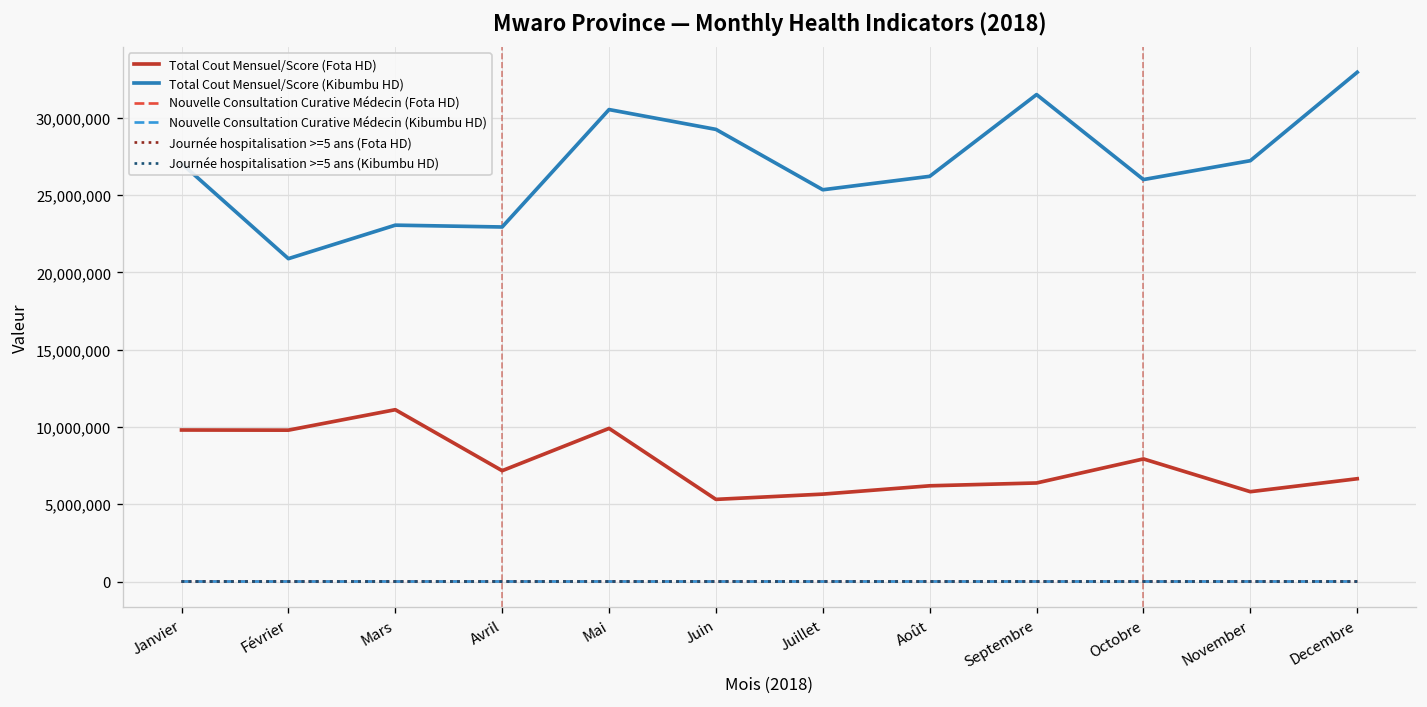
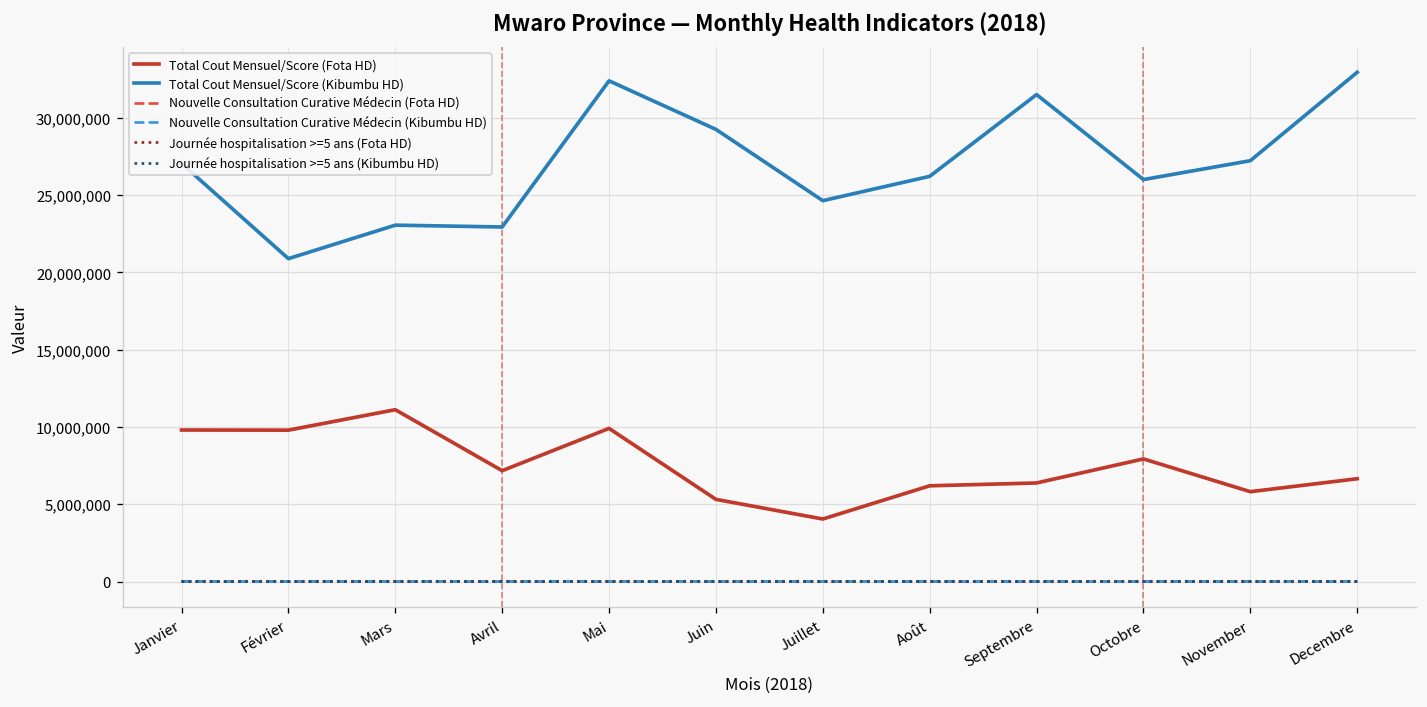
  {
    "Total Cout Mensuel/Score (Fota HD)": {
      "Janvier": "9,800,000",
      "Février": "9,800,000",
      "Mars": "11,100,000",
      "Avril": "7,200,000",
      "Mai": "9,900,000",
      "Juin": "5,300,000",
-     "Juillet": "5,700,000",
+     "Juillet": "4,000,000",
      "Août": "6,200,000",
      "Septembre": "6,400,000",
      "Octobre": "7,900,000",
      "November": "5,800,000",
      "Decembre": "6,700,000"
    },
    "Total Cout Mensuel/Score (Kibumbu HD)": {
      "Février": "20,900,000",
      "Mars": "23,100,000",
      "Avril": "22,900,000",
-     "Mai": "30,500,000",
+     "Mai": "32,400,000",
      "Juin": "29,300,000",
-     "Juillet": "25,400,000",
+     "Juillet": "24,600,000",
      "Août": "26,200,000",
      "Septembre": "31,500,000",
      "Octobre": "26,000,000",
      "November": "27,200,000",
      "Decembre": "33,000,000"
    },
    "Journée hospitalisation >=5 ans (Kibumbu HD)": {
      "Janvier": "0",
      "Février": "0",
      "Mars": "0",
      "Avril": "0",
      "Mai": "0",
      "Juin": "0",
      "Juillet": "0",
      "Août": "0",
      "Septembre": "0",
      "Octobre": "0",
      "November": "0",
      "Decembre": "0"
    }
  }
